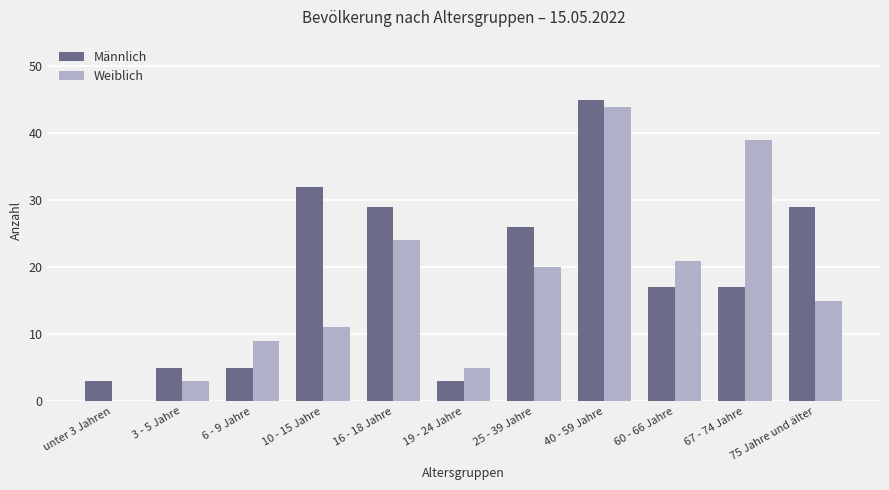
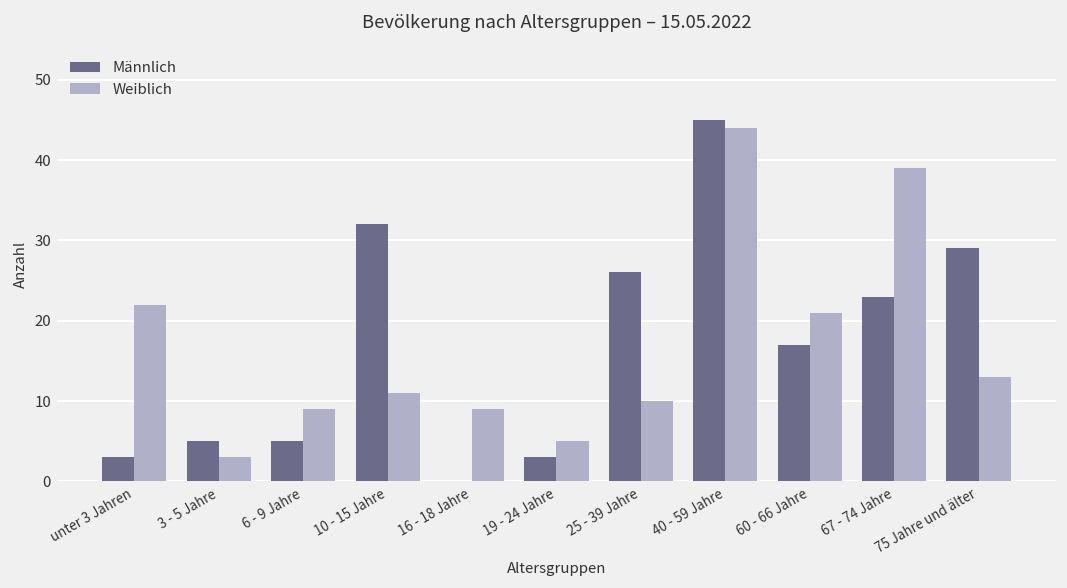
  {
    "Männlich": {
      "unter 3 Jahren": 3,
      "3 - 5 Jahre": 5,
      "6 - 9 Jahre": 5,
      "10 - 15 Jahre": 32,
-     "16 - 18 Jahre": 29,
+     "16 - 18 Jahre": 0,
      "19 - 24 Jahre": 3,
      "25 - 39 Jahre": 26,
      "40 - 59 Jahre": 45,
      "60 - 66 Jahre": 17,
-     "67 - 74 Jahre": 17,
+     "67 - 74 Jahre": 23,
      "75 Jahre und älter": 29
    },
    "Weiblich": {
-     "unter 3 Jahren": 0,
+     "unter 3 Jahren": 22,
      "3 - 5 Jahre": 3,
      "6 - 9 Jahre": 9,
      "10 - 15 Jahre": 11,
-     "16 - 18 Jahre": 24,
+     "16 - 18 Jahre": 9,
      "19 - 24 Jahre": 5,
-     "25 - 39 Jahre": 20,
+     "25 - 39 Jahre": 10,
      "40 - 59 Jahre": 44,
      "60 - 66 Jahre": 21,
      "67 - 74 Jahre": 39,
-     "75 Jahre und älter": 15
+     "75 Jahre und älter": 13
    }
  }
